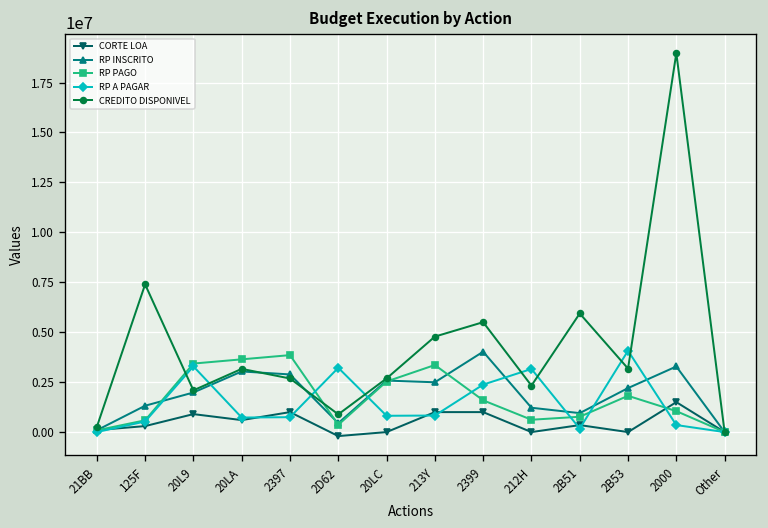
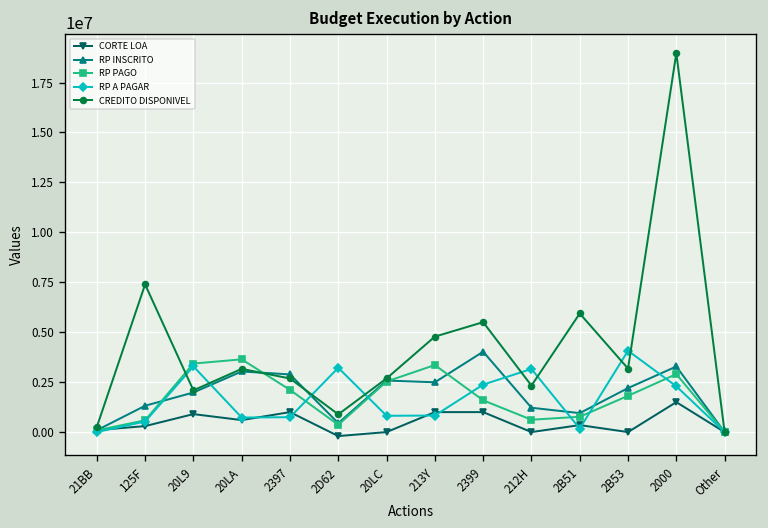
  {
    "RP PAGO": {
      "20LA": 3600000,
-     "2397": 3900000,
+     "2397": 2100000,
      "213Y": 3400000,
      "2399": 1600000,
      "212H": 600000,
      "2B51": 800000,
      "2B53": 1800000,
-     "2000": 1000000
+     "2000": 2900000
    },
    "RP A PAGAR": {
      "2397": 700000,
      "2D62": 3200000,
      "20LC": 800000,
      "213Y": 800000,
      "2399": 2400000,
      "212H": 3200000,
      "2B51": 200000,
      "2B53": 4100000,
-     "2000": 400000
+     "2000": 2300000
    }
  }
